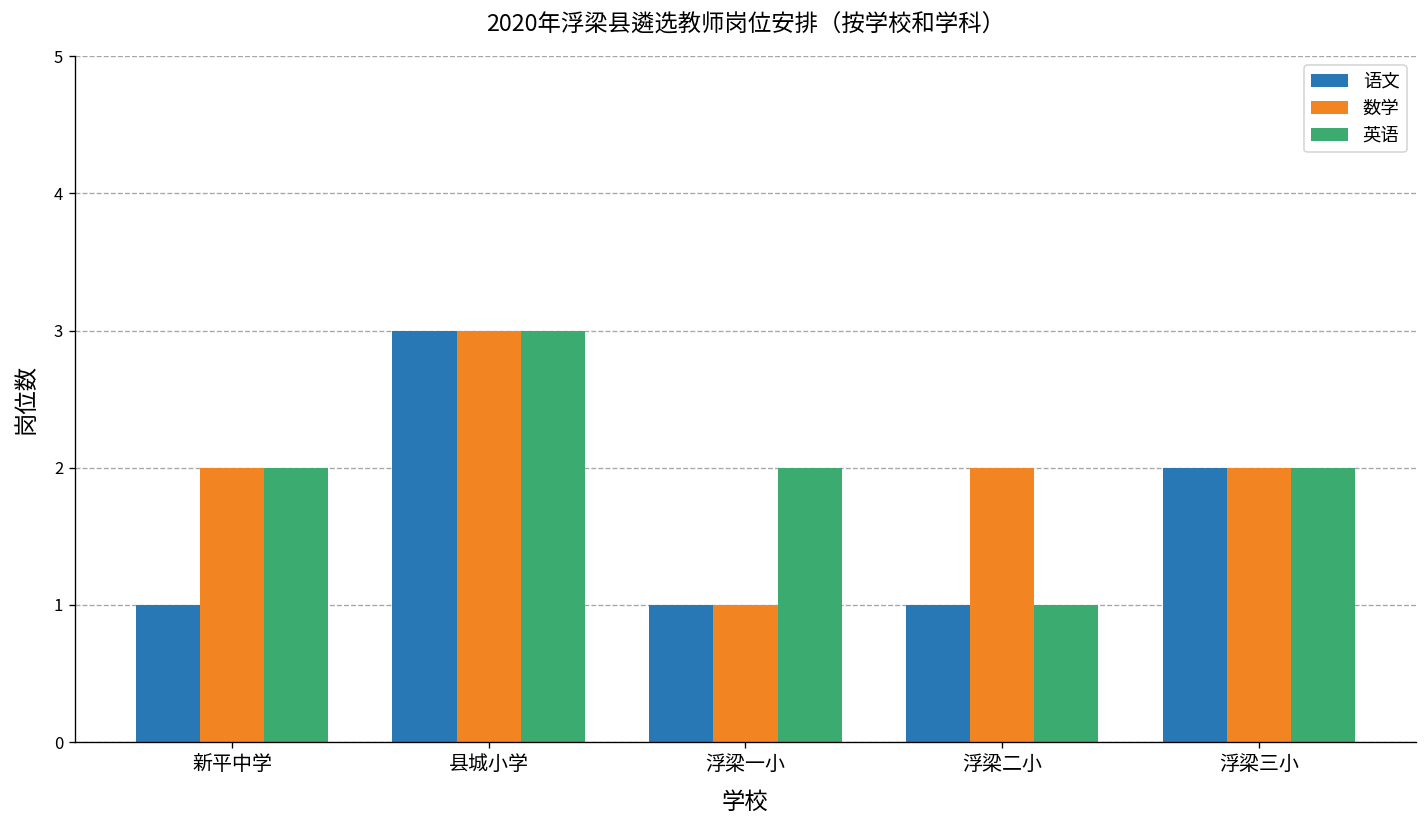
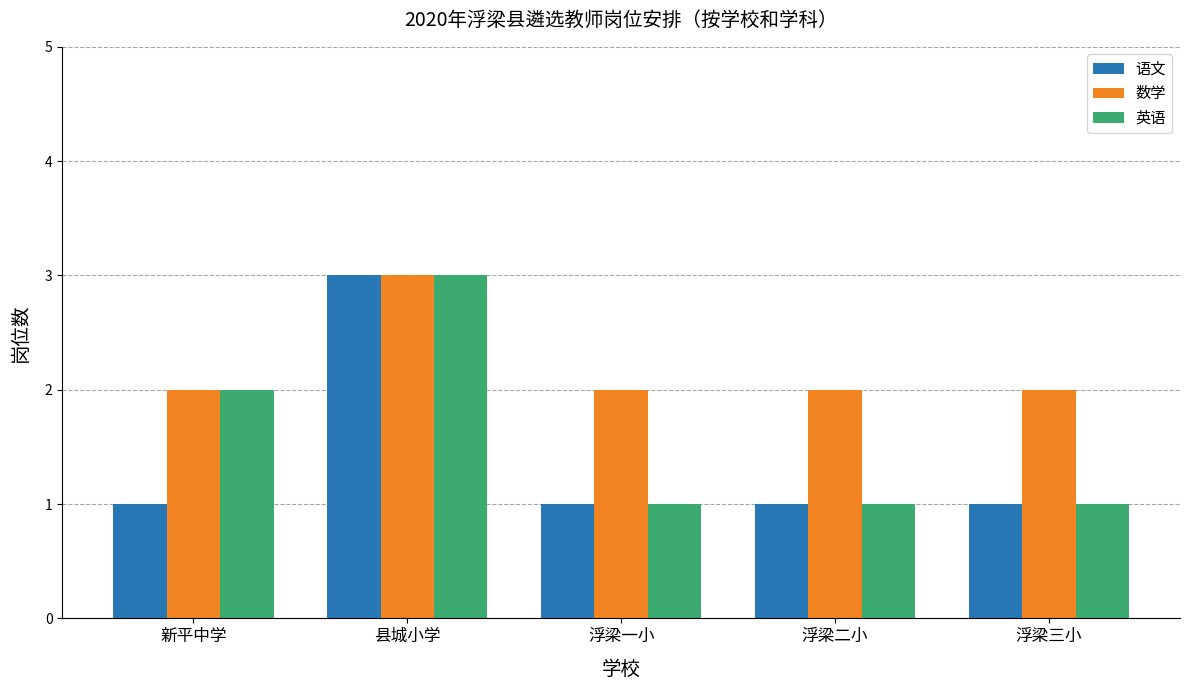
  {
    "语文": {
      "新平中学": 1,
      "县城小学": 3,
      "浮梁一小": 1,
      "浮梁二小": 1,
-     "浮梁三小": 2
+     "浮梁三小": 1
    },
    "数学": {
      "新平中学": 2,
      "县城小学": 3,
-     "浮梁一小": 1,
+     "浮梁一小": 2,
      "浮梁二小": 2,
      "浮梁三小": 2
    },
    "英语": {
      "新平中学": 2,
      "县城小学": 3,
-     "浮梁一小": 2,
+     "浮梁一小": 1,
      "浮梁二小": 1,
-     "浮梁三小": 2
+     "浮梁三小": 1
    }
  }
